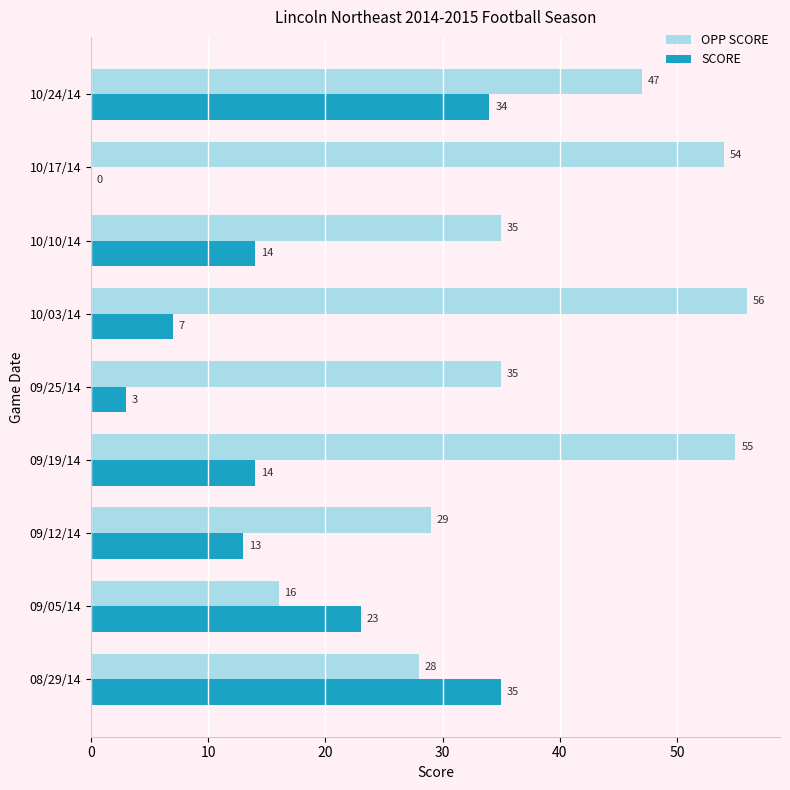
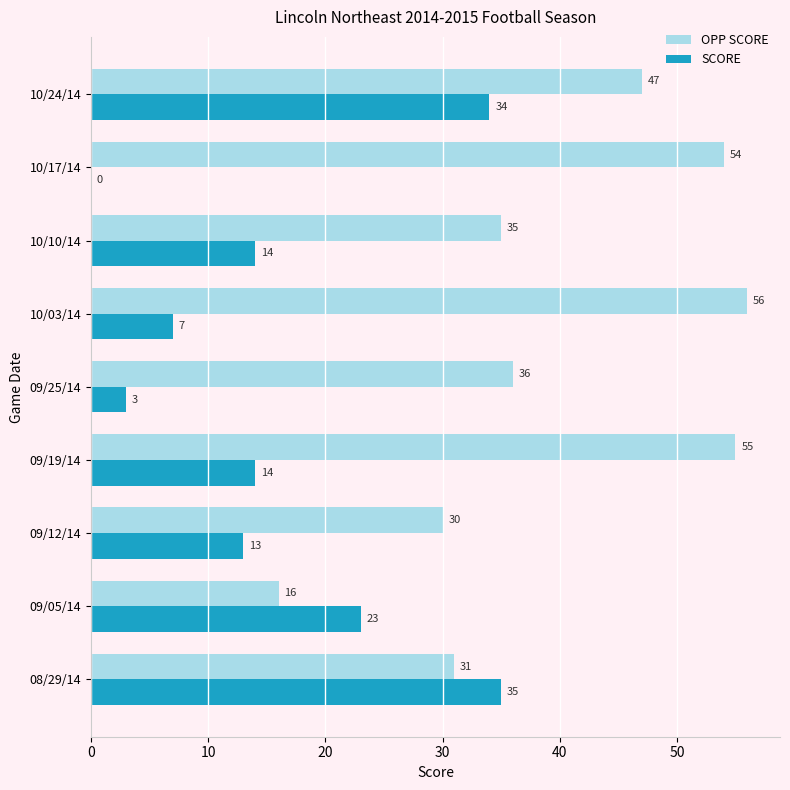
  {
    "OPP SCORE": {
      "10/24/14": 47,
      "10/17/14": 54,
      "10/10/14": 35,
      "10/03/14": 56,
-     "09/25/14": 35,
+     "09/25/14": 36,
      "09/19/14": 55,
-     "09/12/14": 29,
+     "09/12/14": 30,
      "09/05/14": 16,
-     "08/29/14": 28
+     "08/29/14": 31
    },
    "SCORE": {
      "10/24/14": 34,
      "10/17/14": 0,
      "10/10/14": 14,
      "10/03/14": 7,
      "09/25/14": 3,
      "09/19/14": 14,
      "09/12/14": 13,
      "09/05/14": 23,
      "08/29/14": 35
    }
  }
